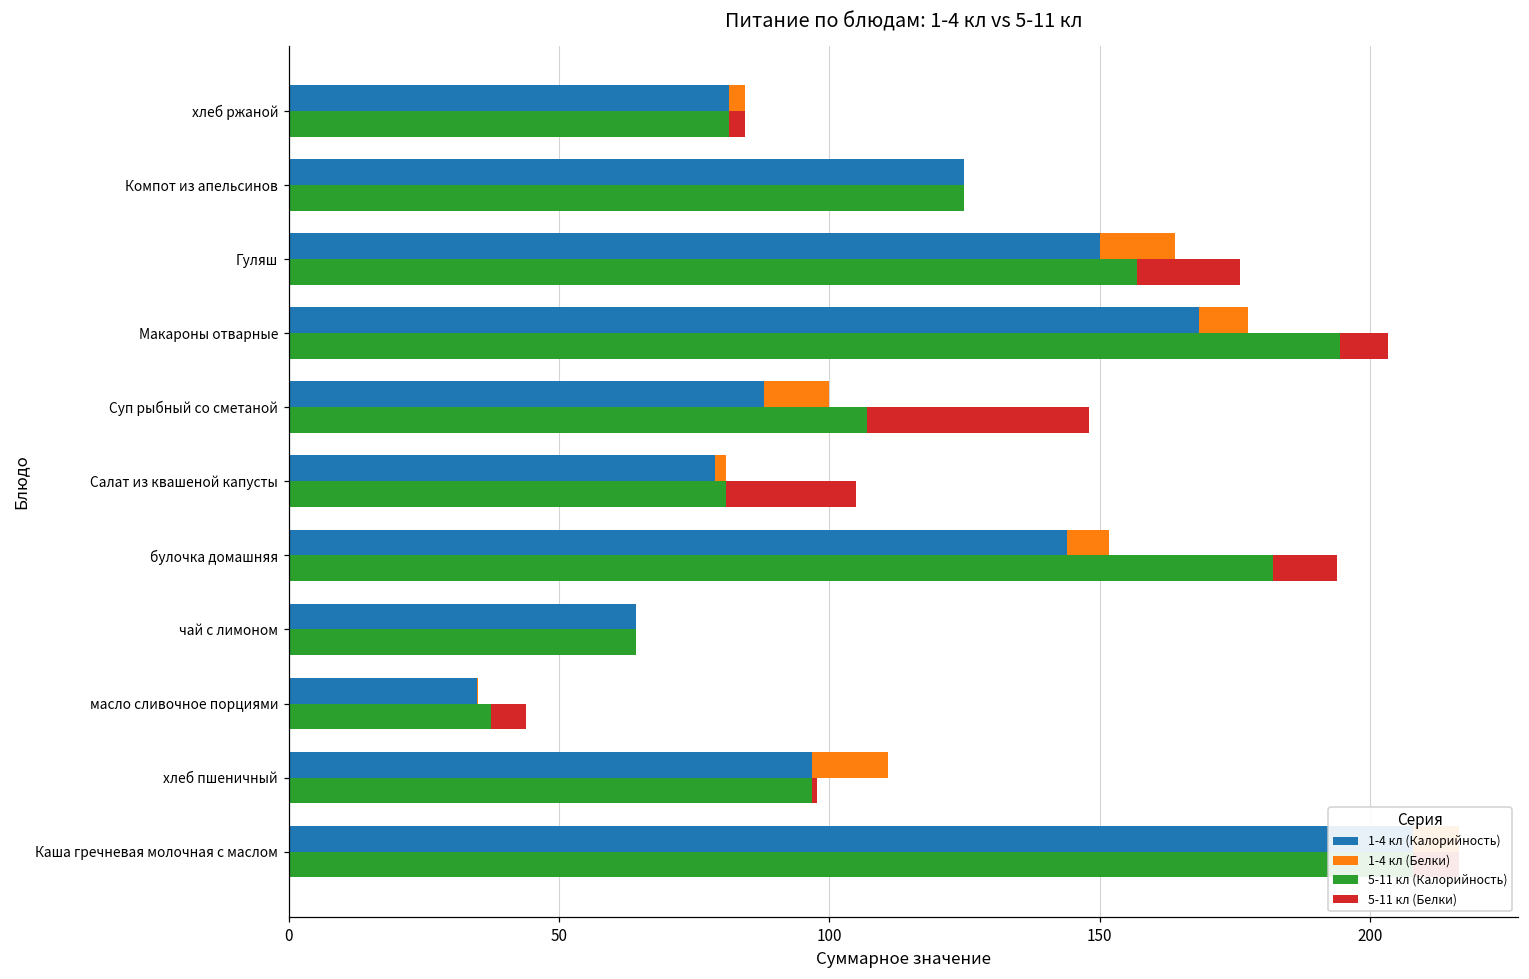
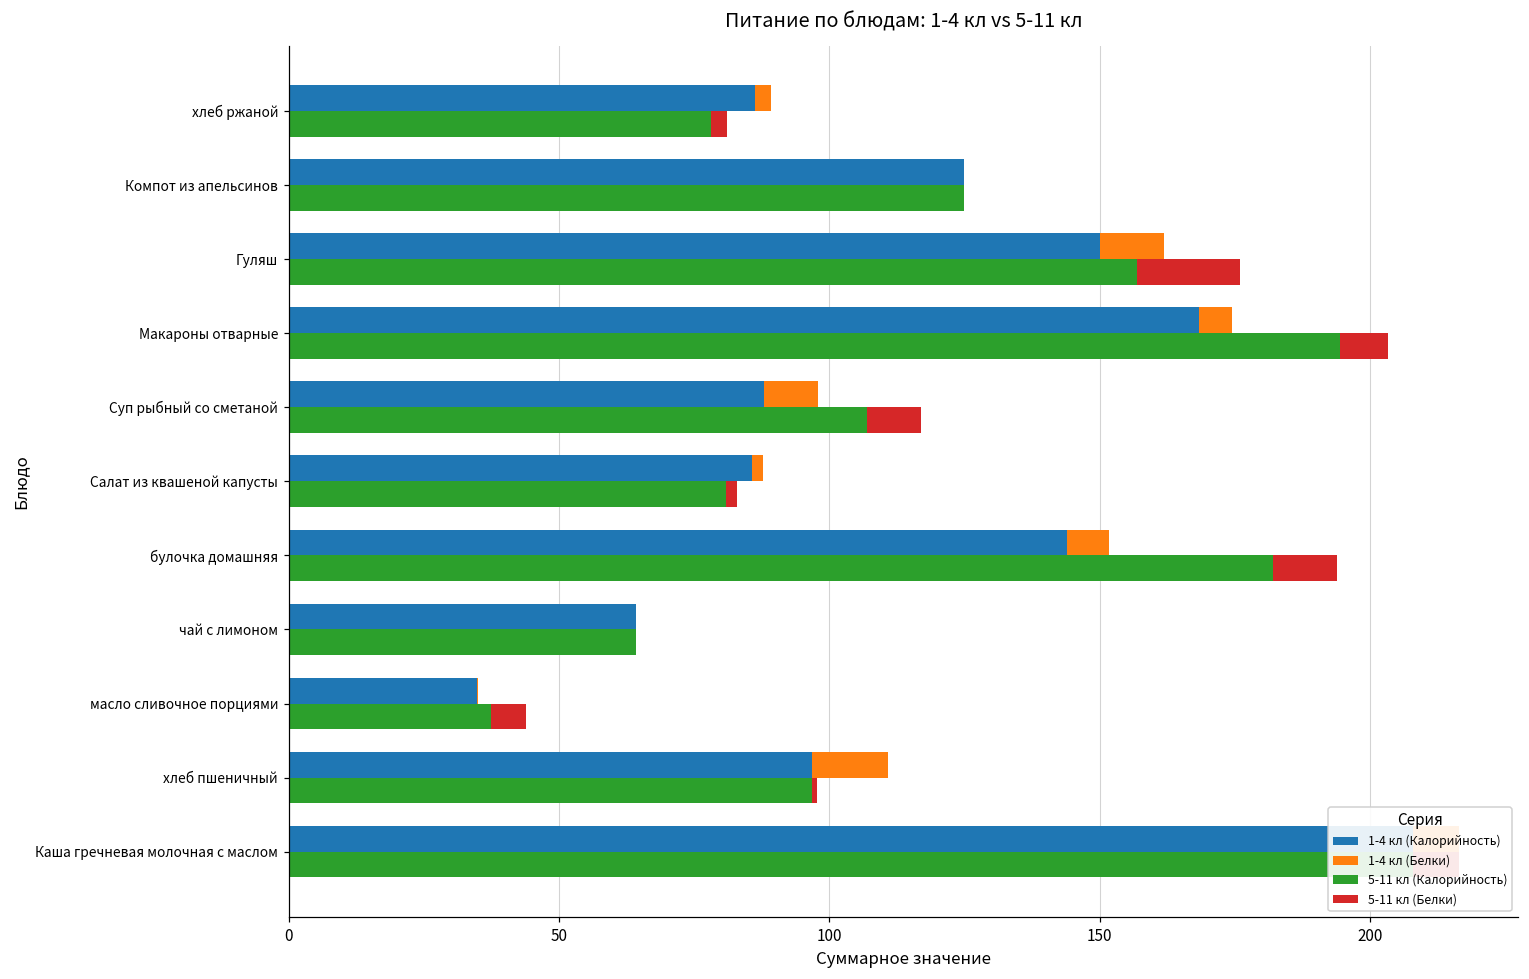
  {
    "1-4 кл (Калорийность)": {
-     "хлеб ржаной": 81,
+     "хлеб ржаной": 86,
      "Компот из апельсинов": 125,
      "Гуляш": 150,
      "Макароны отварные": 168,
      "Суп рыбный со сметаной": 88,
-     "Салат из квашеной капусты": 79,
+     "Салат из квашеной капусты": 86,
      "булочка домашняя": 144,
      "чай с лимоном": 64,
      "масло сливочное порциями": 35,
      "хлеб пшеничный": 97
    },
    "1-4 кл (Белки)": {
      "хлеб ржаной": 3,
      "Компот из апельсинов": 0,
-     "Гуляш": 14,
-     "Макароны отварные": 9,
-     "Суп рыбный со сметаной": 12,
+     "Гуляш": 12,
+     "Макароны отварные": 6,
+     "Суп рыбный со сметаной": 10,
      "Салат из квашеной капусты": 2,
      "булочка домашняя": 8,
      "чай с лимоном": 0,
      "хлеб пшеничный": 14
    },
    "5-11 кл (Калорийность)": {
-     "хлеб ржаной": 81,
+     "хлеб ржаной": 78,
      "Компот из апельсинов": 125,
      "Гуляш": 157,
      "Макароны отварные": 194,
      "Суп рыбный со сметаной": 107,
      "Салат из квашеной капусты": 81,
      "булочка домашняя": 182,
      "чай с лимоном": 64,
      "масло сливочное порциями": 37,
      "хлеб пшеничный": 97
    },
    "5-11 кл (Белки)": {
      "хлеб ржаной": 3,
      "Компот из апельсинов": 0,
      "Гуляш": 19,
      "Макароны отварные": 9,
-     "Суп рыбный со сметаной": 41,
-     "Салат из квашеной капусты": 24,
+     "Суп рыбный со сметаной": 10,
+     "Салат из квашеной капусты": 2,
      "булочка домашняя": 12,
      "чай с лимоном": 0,
      "масло сливочное порциями": 7,
      "хлеб пшеничный": 1
    }
  }
